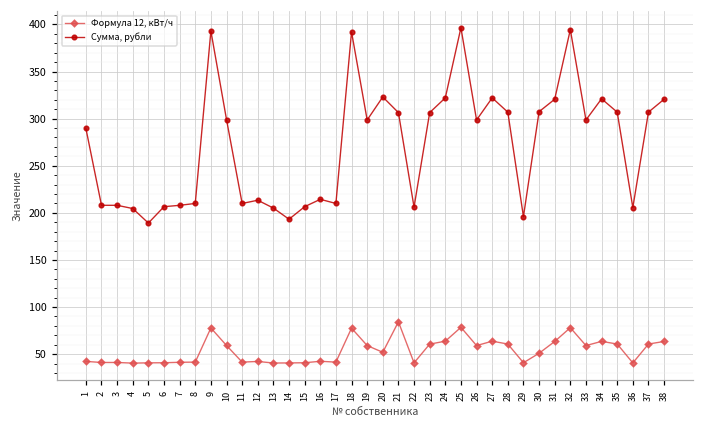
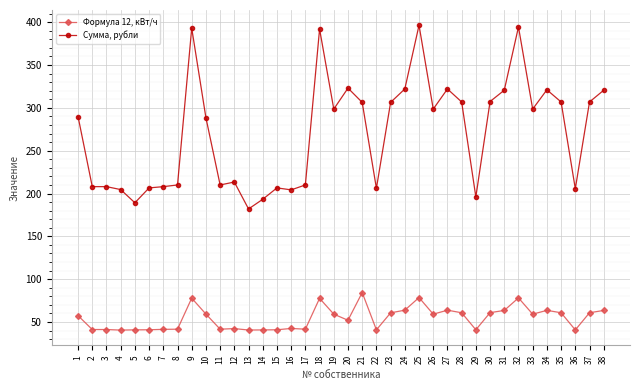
  {
    "Формула 12, кВт/ч": {
-     "1": 40,
+     "1": 60,
      "2": 40,
      "3": 40,
      "4": 40,
      "5": 40,
      "6": 40,
      "7": 40,
      "8": 40,
      "9": 80,
      "10": 60,
      "11": 40,
      "12": 40,
      "13": 40,
      "14": 40,
      "15": 40,
      "16": 40,
      "17": 40,
      "18": 80,
      "19": 60,
      "20": 50,
      "21": 80,
      "22": 40,
      "23": 60,
      "24": 60,
      "25": 80,
      "26": 60,
      "27": 60,
      "28": 60,
      "29": 40,
-     "30": 50,
+     "30": 60,
      "31": 60,
      "32": 80,
      "33": 60,
      "34": 60,
      "35": 60,
      "36": 40,
      "37": 60,
      "38": 60
    },
    "Сумма, рубли": {
      "1": 290,
      "2": 210,
      "3": 210,
      "4": 200,
      "5": 190,
      "6": 210,
      "7": 210,
      "8": 210,
      "9": 390,
-     "10": 300,
+     "10": 290,
      "11": 210,
      "12": 210,
-     "13": 210,
+     "13": 180,
      "14": 190,
      "15": 210,
-     "16": 210,
+     "16": 200,
      "17": 210,
      "18": 390,
      "19": 300,
      "20": 320,
      "21": 310,
      "22": 210,
      "23": 310,
      "24": 320,
      "25": 400,
      "26": 300,
      "27": 320,
      "28": 310,
      "29": 200,
      "30": 310,
      "31": 320,
      "32": 390,
      "33": 300,
      "34": 320,
      "35": 310,
      "36": 210,
      "37": 310,
      "38": 320
    }
  }
